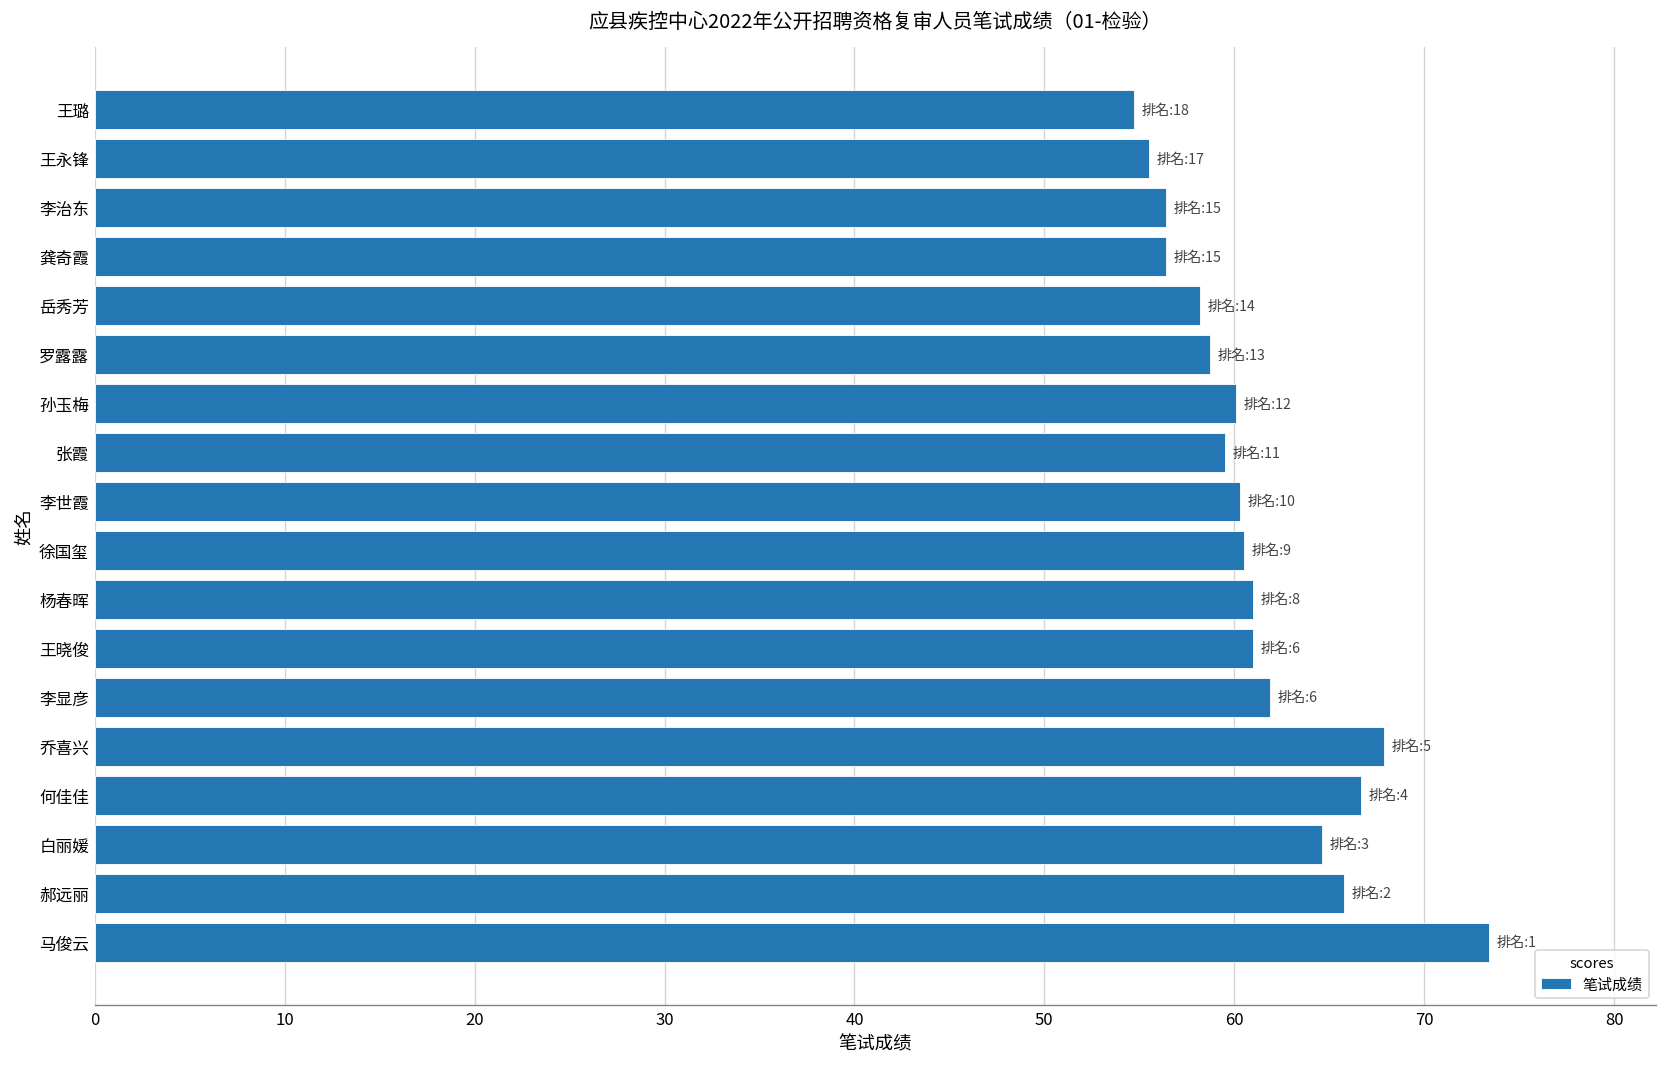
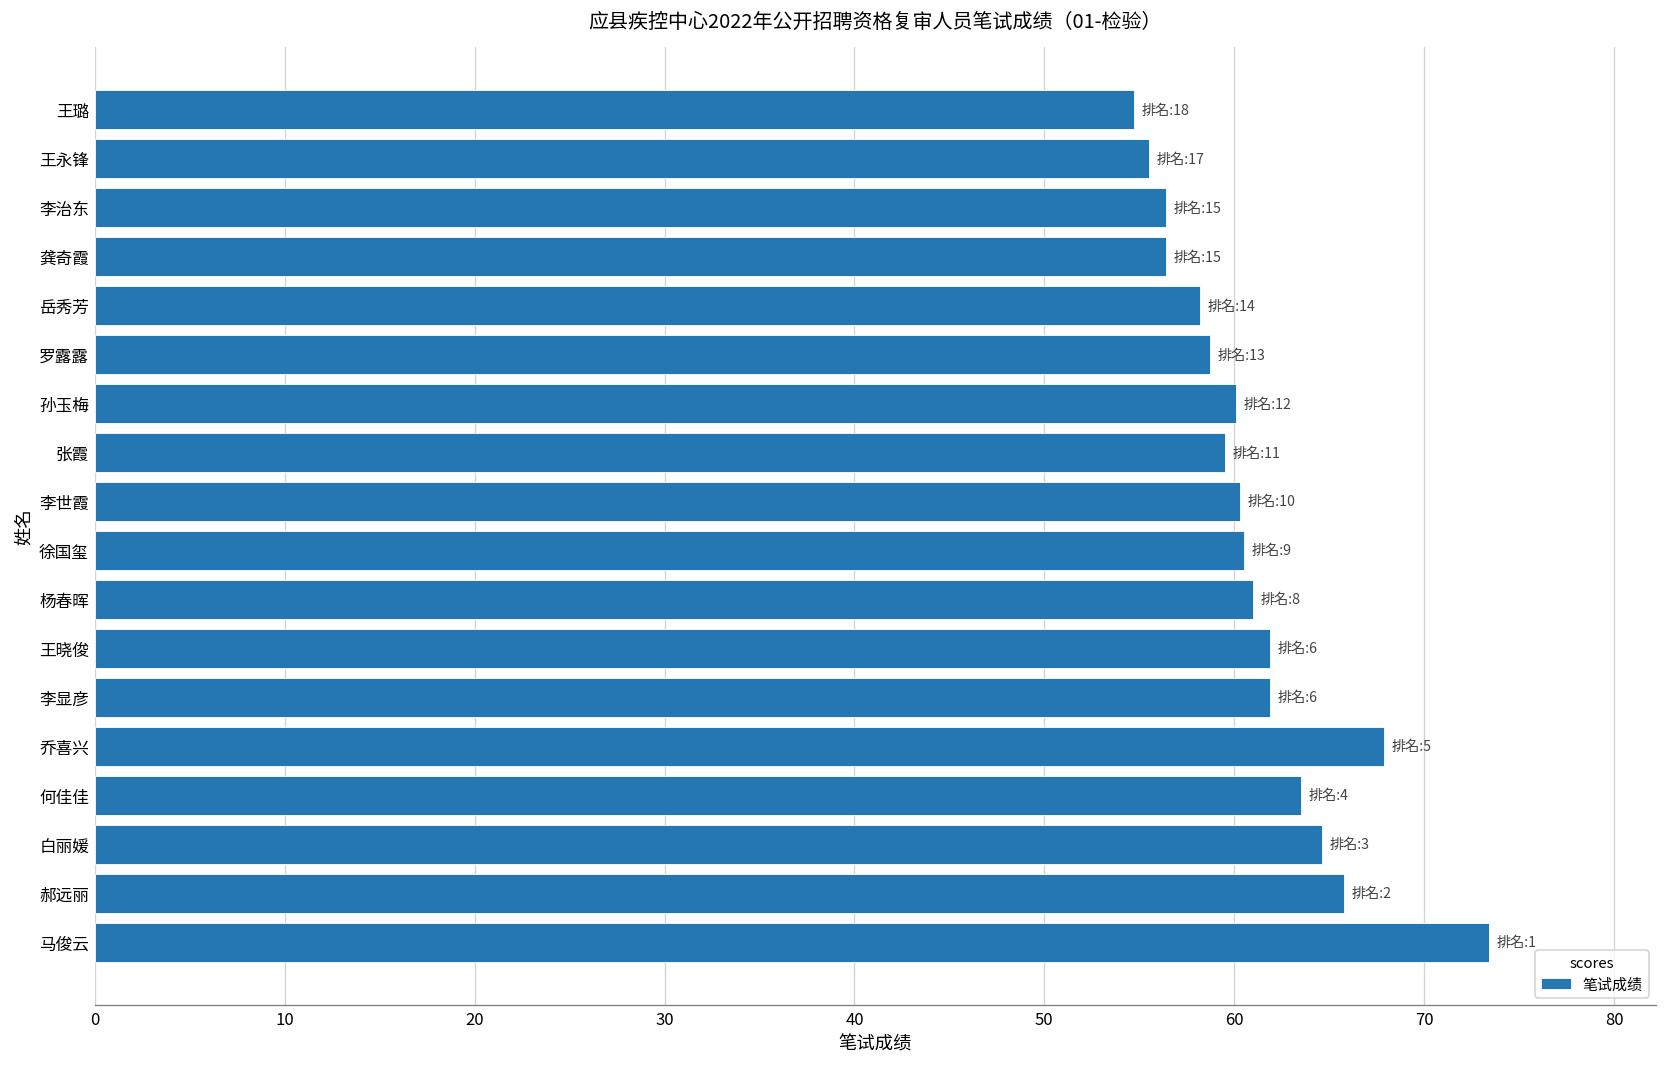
  {
-   "王晓俊": 61.0,
-   "何佳佳": 66.7
+   "王晓俊": 61.9,
+   "何佳佳": 63.5
  }
